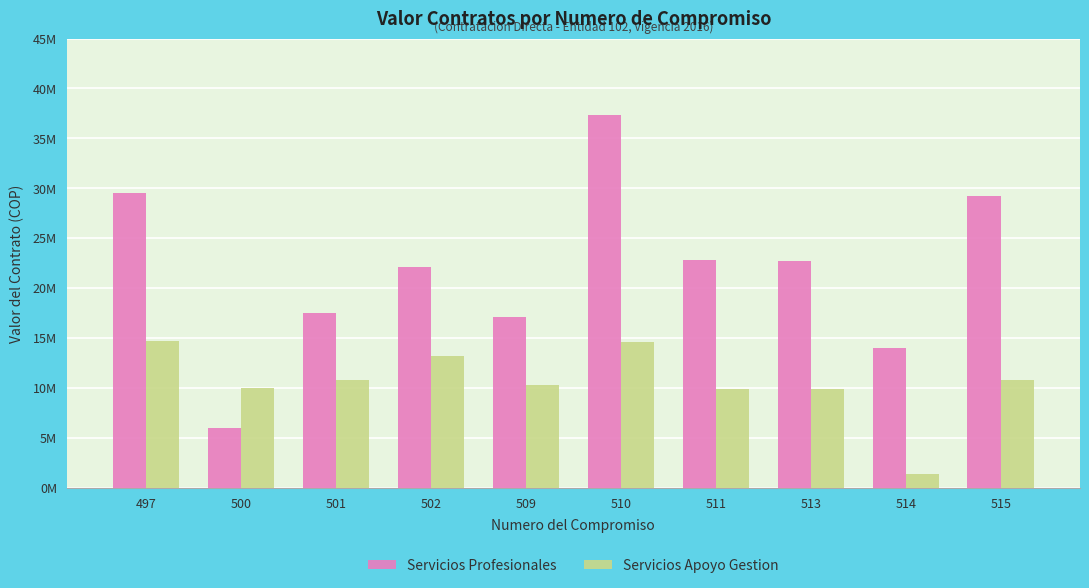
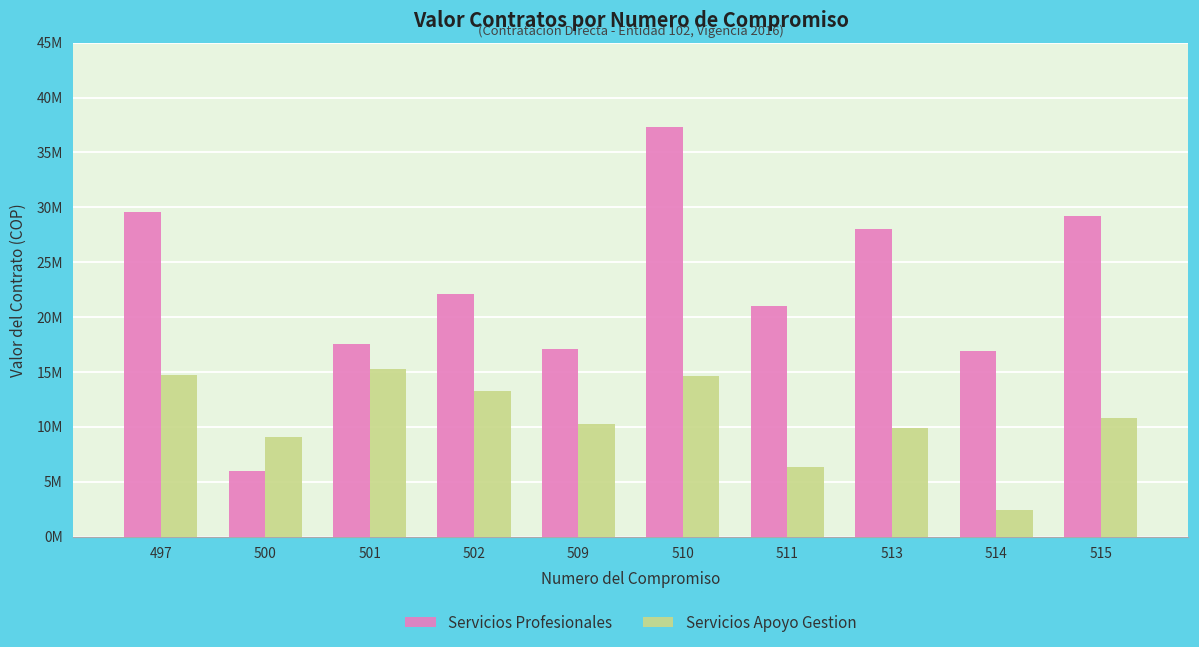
  {
    "Servicios Profesionales": {
      "497": 30000000,
      "500": 6000000,
      "501": 18000000,
      "502": 22000000,
      "509": 17000000,
      "510": 37000000,
-     "511": 23000000,
-     "513": 23000000,
-     "514": 14000000,
+     "511": 21000000,
+     "513": 28000000,
+     "514": 17000000,
      "515": 29000000
    },
    "Servicios Apoyo Gestion": {
      "497": 15000000,
-     "500": 10000000,
-     "501": 11000000,
+     "500": 9000000,
+     "501": 15000000,
      "502": 13000000,
      "509": 10000000,
      "510": 15000000,
-     "511": 10000000,
+     "511": 6000000,
      "513": 10000000,
-     "514": 1000000,
+     "514": 2000000,
      "515": 11000000
    }
  }
